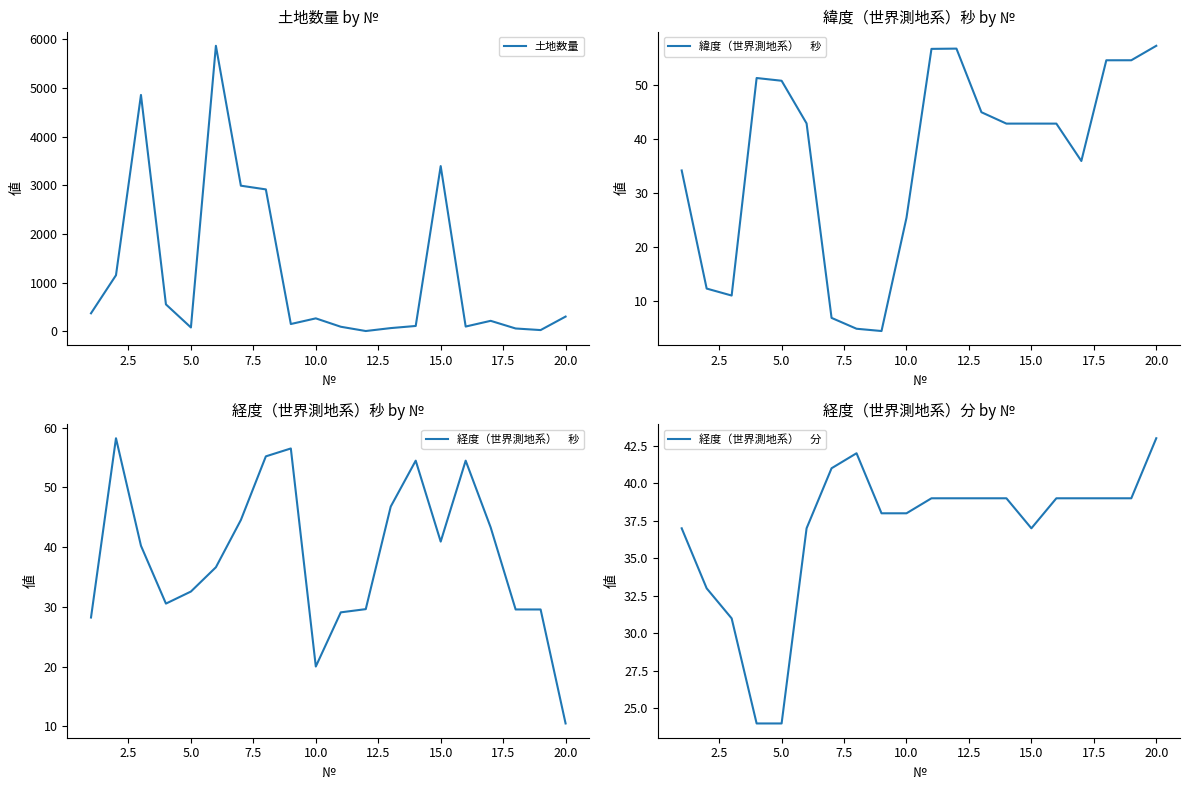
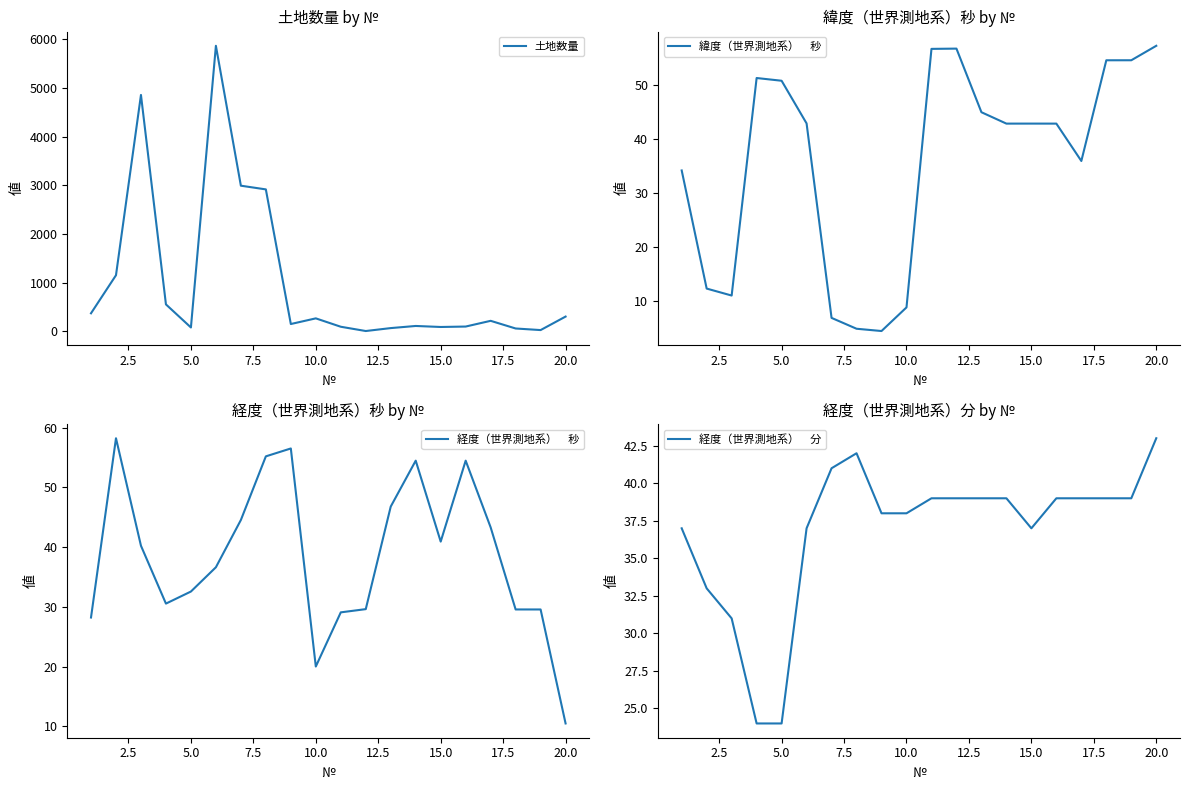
  {
    "土地数量 by №": {
      "5.0": 100,
      "10.0": 300,
-     "15.0": 3400,
+     "15.0": 100,
      "20.0": 300
    },
    "緯度（世界測地系）秒 by №": {
      "5.0": 51,
-     "10.0": 25,
+     "10.0": 9,
      "15.0": 43,
      "20.0": 57
    },
    "経度（世界測地系）秒 by №": {
      "5.0": 33,
      "10.0": 20,
      "15.0": 41,
      "20.0": 10
    },
    "経度（世界測地系）分 by №": {
      "5.0": 24.0,
      "10.0": 38.0,
      "15.0": 37.0,
      "20.0": 43.0
    }
  }
